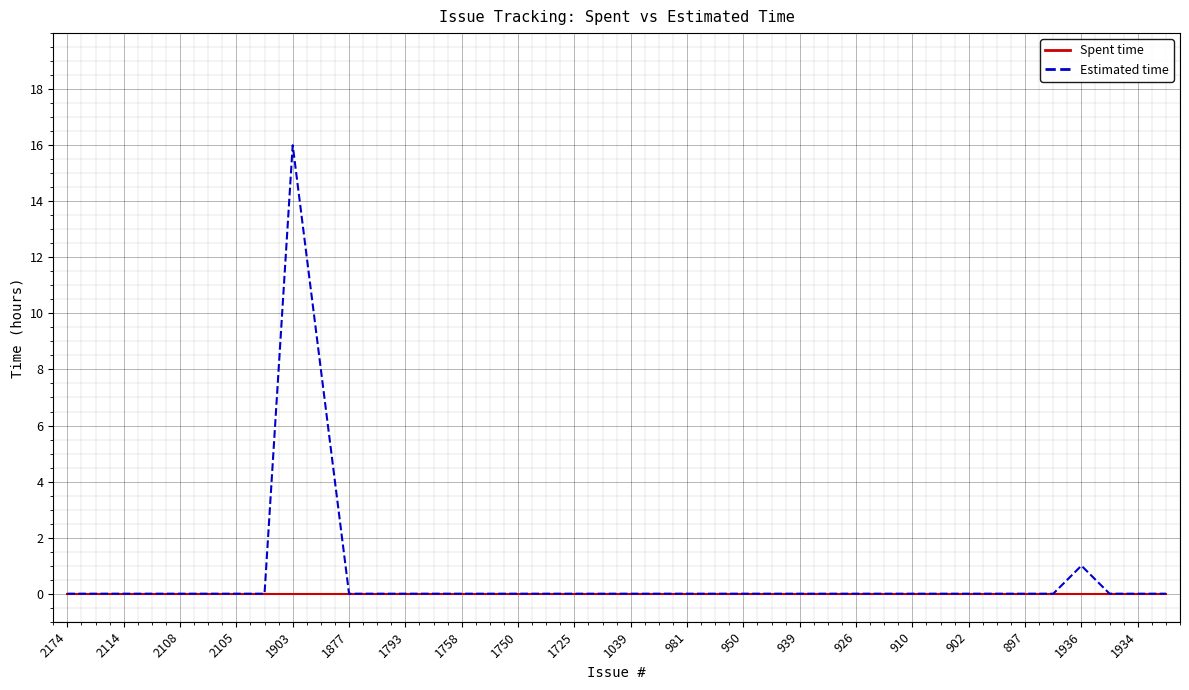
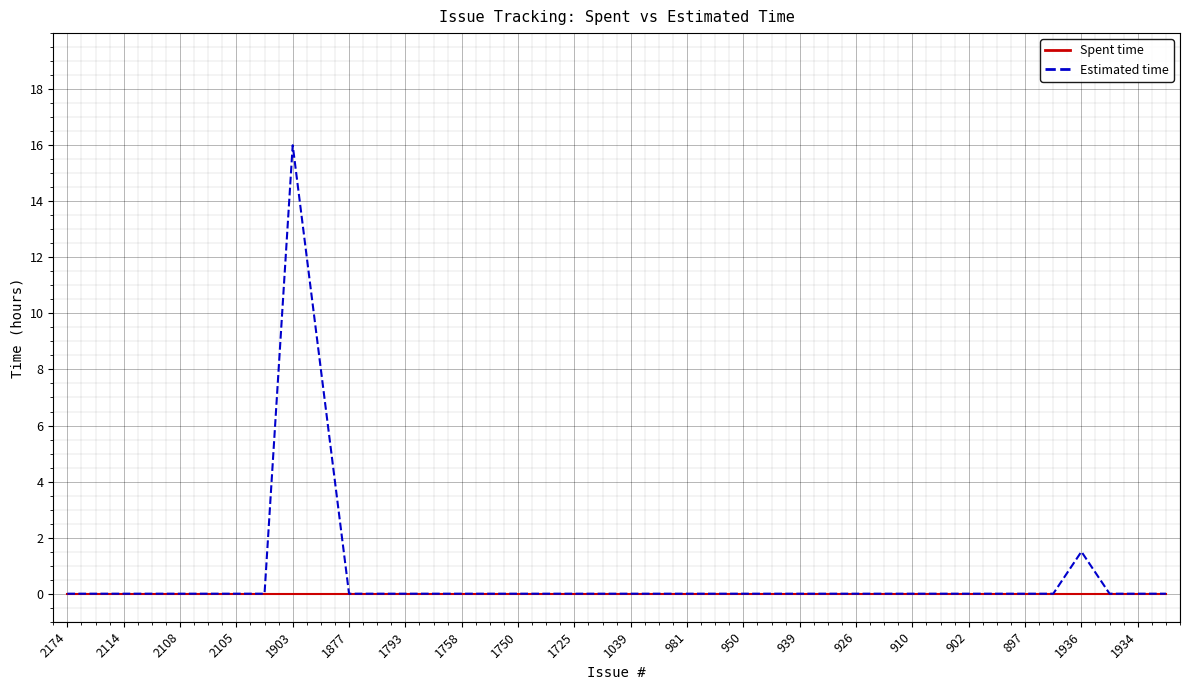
  {
    "Spent time": {
      "1903": 0.0,
      "1936": 0.0
    },
    "Estimated time": {
      "1903": 16.0,
-     "1936": 1.0
+     "1936": 1.5
    }
  }
